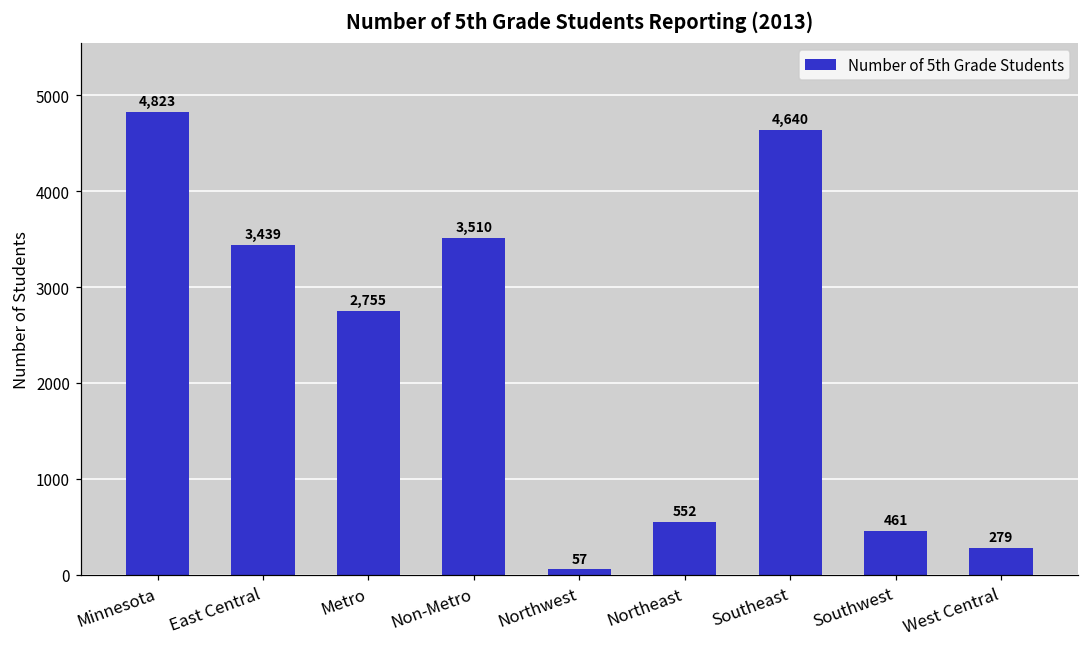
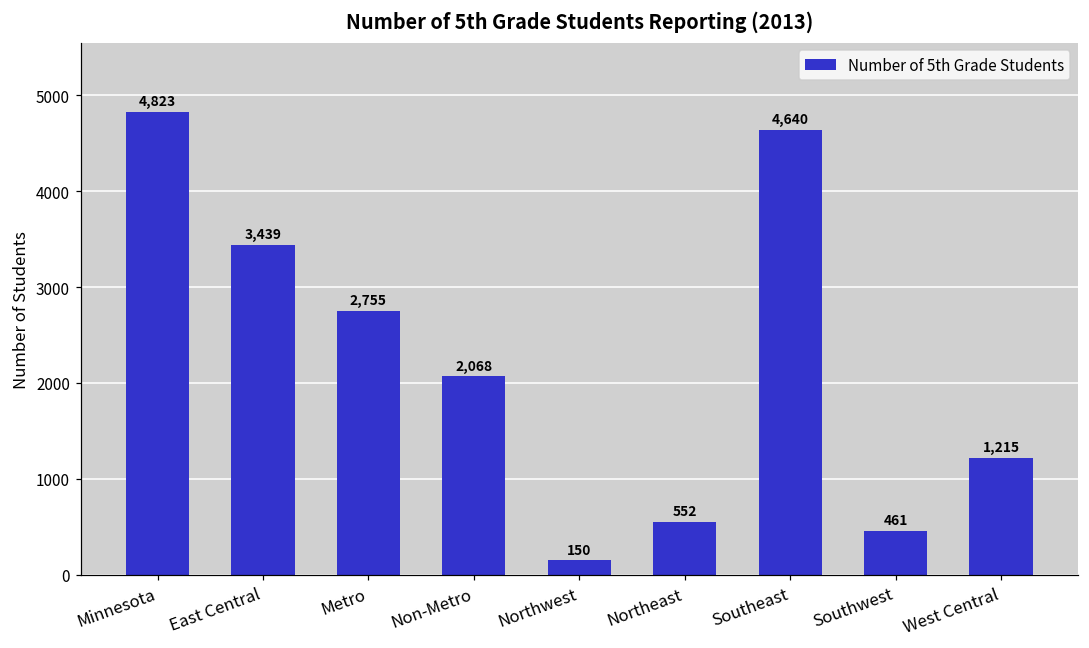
  {
    "Minnesota": "4,823",
    "East Central": "3,439",
    "Metro": "2,755",
-   "Non-Metro": "3,510",
-   "Northwest": "57",
+   "Non-Metro": "2,068",
+   "Northwest": "150",
    "Northeast": "552",
    "Southeast": "4,640",
    "Southwest": "461",
-   "West Central": "279"
+   "West Central": "1,215"
  }
